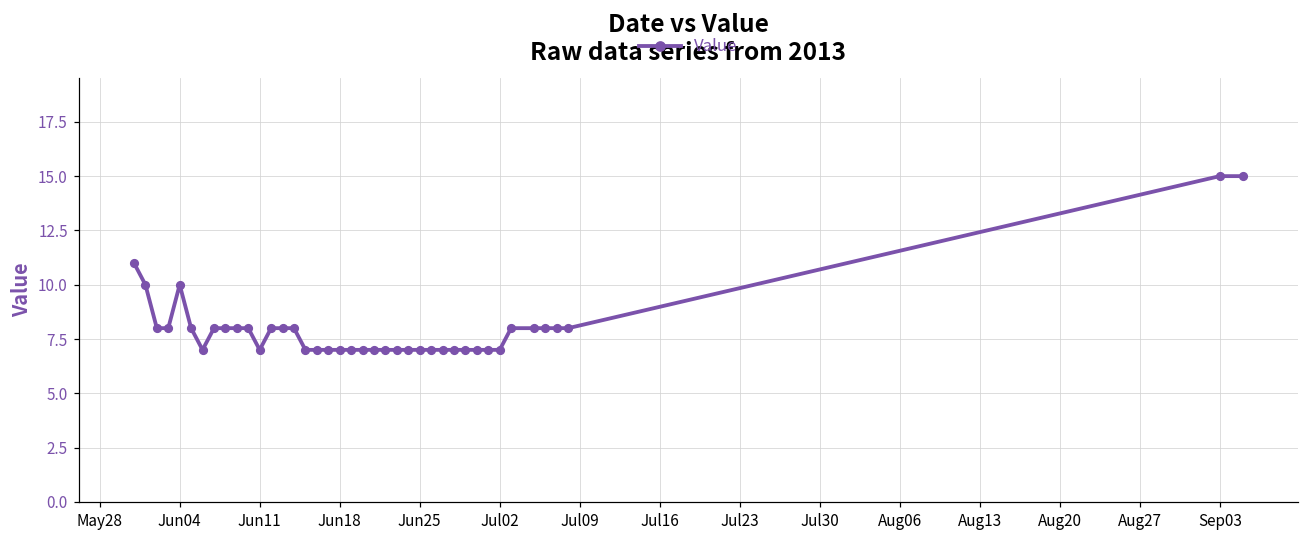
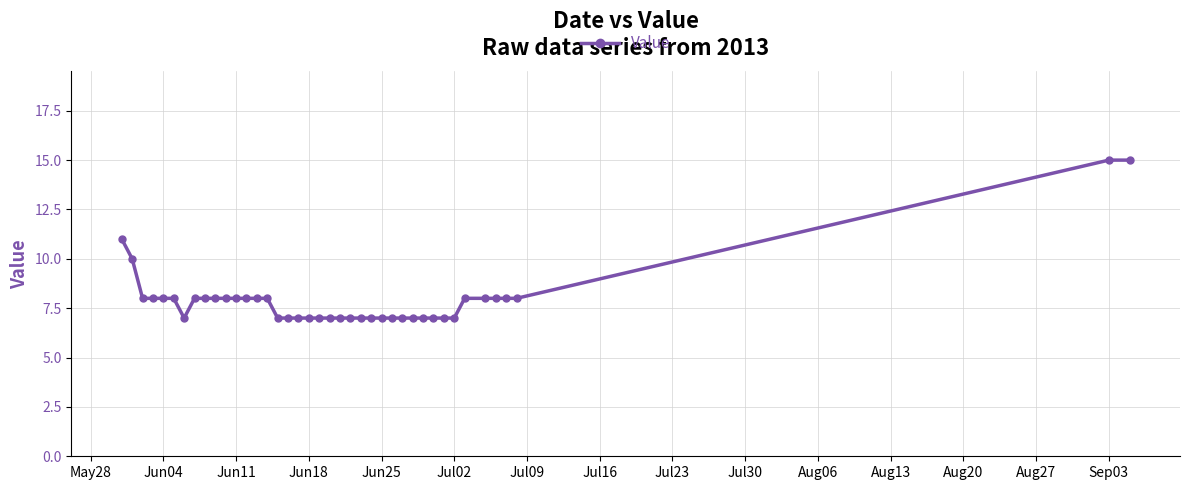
  {
-   "Jun04": 10,
-   "Jun11": 7,
+   "Jun04": 8,
+   "Jun11": 8,
    "Jun18": 7,
    "Jun25": 7,
    "Jul02": 7,
    "Sep03": 15
  }
